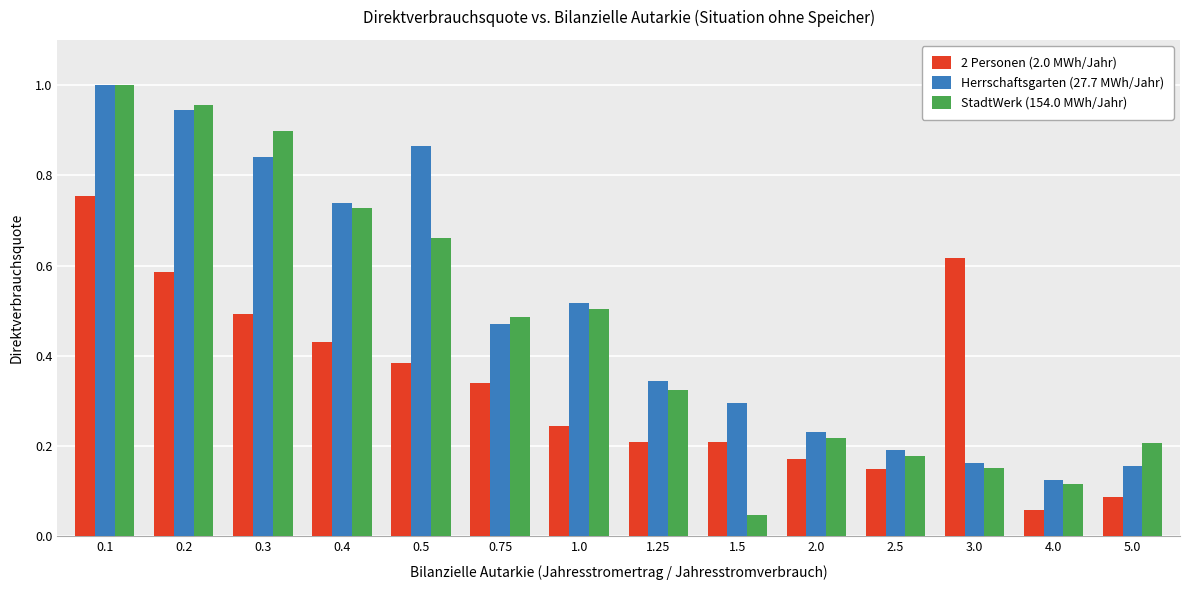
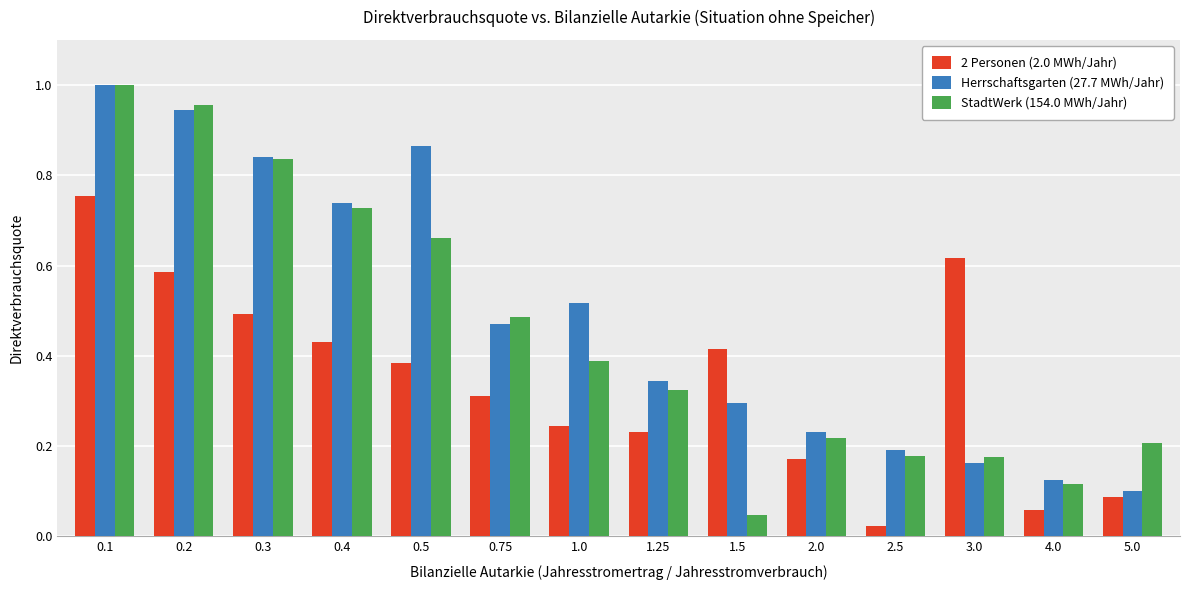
  {
    "2 Personen (2.0 MWh/Jahr)": {
      "0.1": 0.75,
      "0.2": 0.59,
      "0.3": 0.49,
      "0.4": 0.43,
      "0.5": 0.39,
-     "0.75": 0.34,
+     "0.75": 0.31,
      "1.0": 0.24,
-     "1.25": 0.21,
-     "1.5": 0.21,
+     "1.25": 0.23,
+     "1.5": 0.42,
      "2.0": 0.17,
-     "2.5": 0.15,
+     "2.5": 0.02,
      "3.0": 0.62,
      "4.0": 0.06,
      "5.0": 0.09
    },
    "Herrschaftsgarten (27.7 MWh/Jahr)": {
      "0.1": 1.00,
      "0.2": 0.94,
      "0.3": 0.84,
      "0.4": 0.74,
      "0.5": 0.87,
      "0.75": 0.47,
      "1.0": 0.52,
      "1.25": 0.34,
      "1.5": 0.30,
      "2.0": 0.23,
      "2.5": 0.19,
      "3.0": 0.16,
      "4.0": 0.13,
-     "5.0": 0.16
+     "5.0": 0.10
    },
    "StadtWerk (154.0 MWh/Jahr)": {
      "0.1": 1.00,
      "0.2": 0.96,
-     "0.3": 0.90,
+     "0.3": 0.84,
      "0.4": 0.73,
      "0.5": 0.66,
      "0.75": 0.49,
-     "1.0": 0.50,
+     "1.0": 0.39,
      "1.25": 0.33,
      "1.5": 0.05,
      "2.0": 0.22,
      "2.5": 0.18,
-     "3.0": 0.15,
+     "3.0": 0.18,
      "4.0": 0.12,
      "5.0": 0.21
    }
  }
